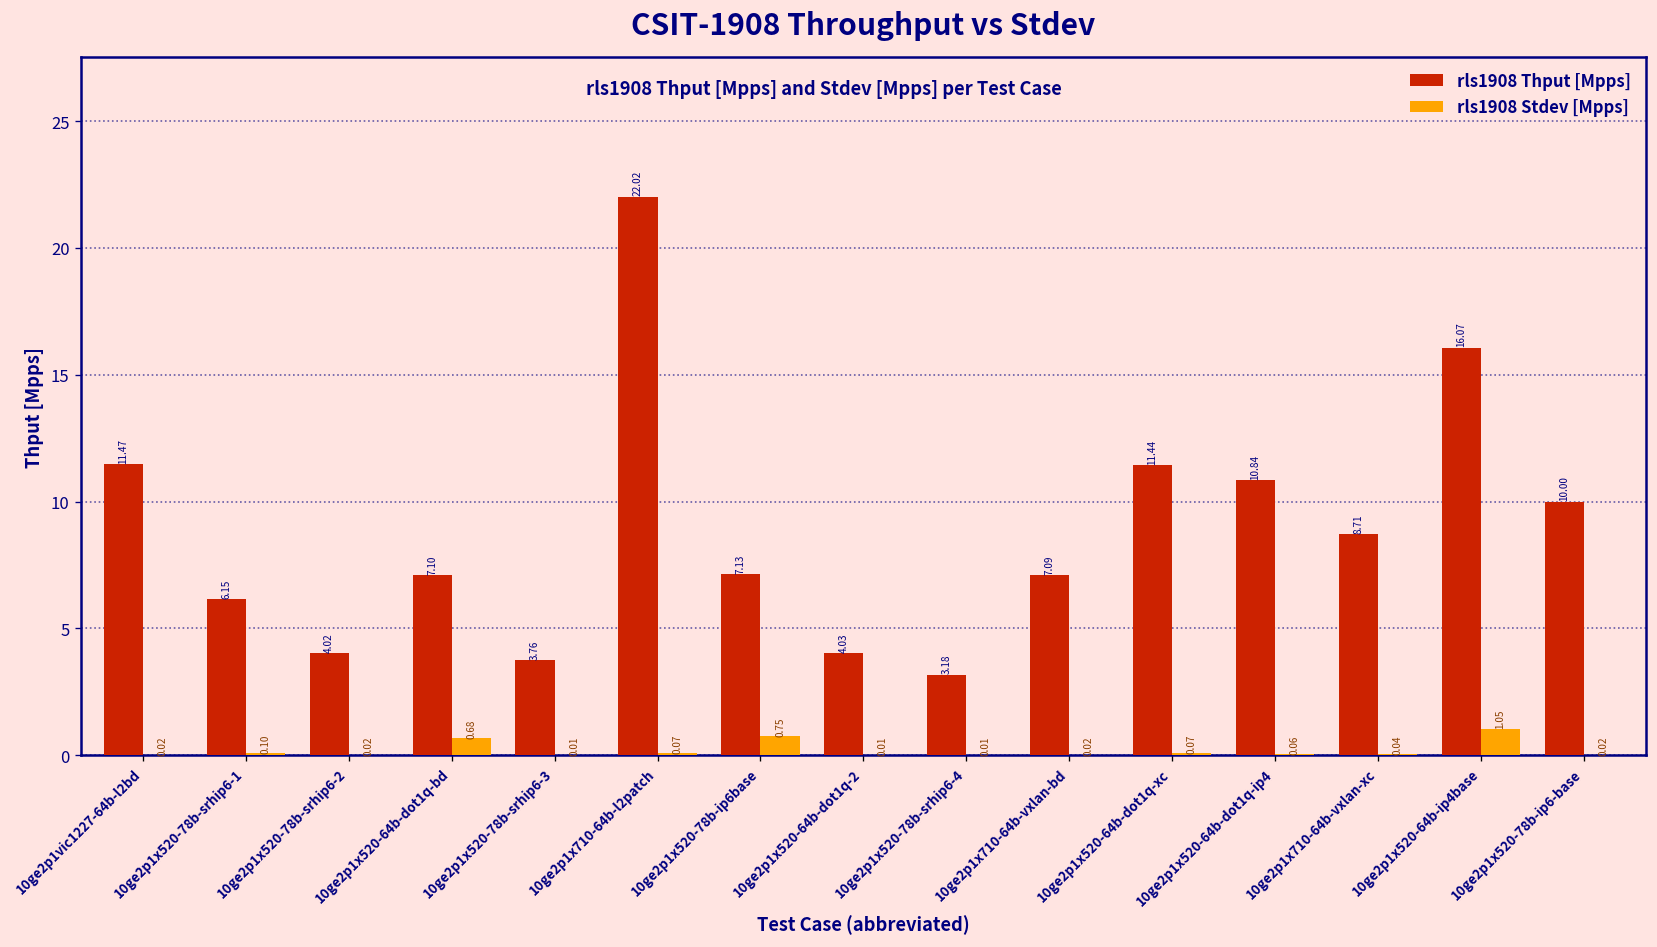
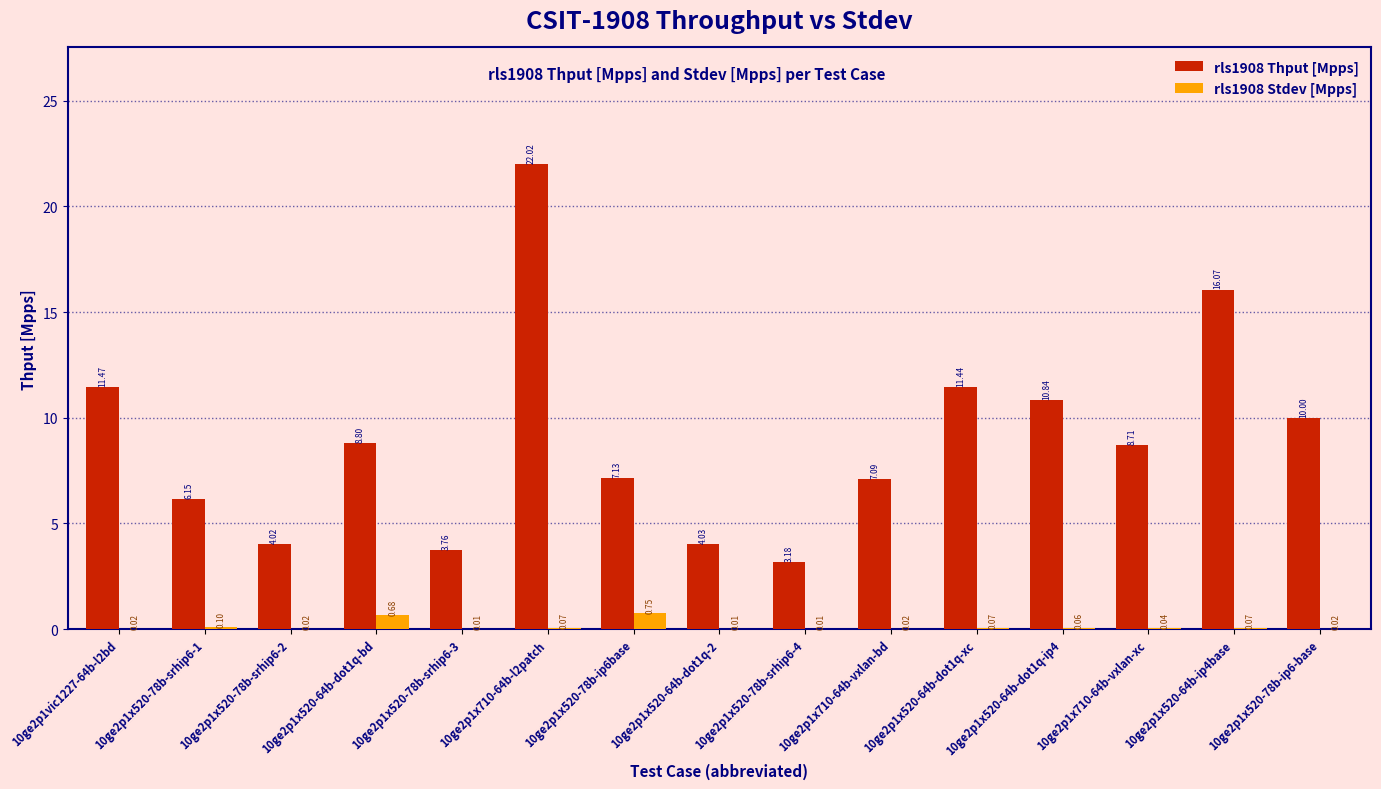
  {
    "rls1908 Thput [Mpps]": {
      "10ge2p1vic1227-64b-l2bd": 11.47,
      "10ge2p1x520-78b-srhip6-1": 6.15,
      "10ge2p1x520-78b-srhip6-2": 4.02,
-     "10ge2p1x520-64b-dot1q-bd": 7.10,
+     "10ge2p1x520-64b-dot1q-bd": 8.80,
      "10ge2p1x520-78b-srhip6-3": 3.76,
      "10ge2p1x710-64b-l2patch": 22.02,
      "10ge2p1x520-78b-ip6base": 7.13,
      "10ge2p1x520-64b-dot1q-2": 4.03,
      "10ge2p1x520-78b-srhip6-4": 3.18,
      "10ge2p1x710-64b-vxlan-bd": 7.09,
      "10ge2p1x520-64b-dot1q-xc": 11.44,
      "10ge2p1x520-64b-dot1q-ip4": 10.84,
      "10ge2p1x710-64b-vxlan-xc": 8.71,
      "10ge2p1x520-64b-ip4base": 16.07,
      "10ge2p1x520-78b-ip6-base": 10.00
    },
    "rls1908 Stdev [Mpps]": {
      "10ge2p1vic1227-64b-l2bd": 0.02,
      "10ge2p1x520-78b-srhip6-1": 0.10,
      "10ge2p1x520-78b-srhip6-2": 0.02,
      "10ge2p1x520-64b-dot1q-bd": 0.68,
      "10ge2p1x520-78b-srhip6-3": 0.01,
      "10ge2p1x710-64b-l2patch": 0.07,
      "10ge2p1x520-78b-ip6base": 0.75,
      "10ge2p1x520-64b-dot1q-2": 0.01,
      "10ge2p1x520-78b-srhip6-4": 0.01,
      "10ge2p1x710-64b-vxlan-bd": 0.02,
      "10ge2p1x520-64b-dot1q-xc": 0.07,
      "10ge2p1x520-64b-dot1q-ip4": 0.06,
      "10ge2p1x710-64b-vxlan-xc": 0.04,
-     "10ge2p1x520-64b-ip4base": 1.05,
+     "10ge2p1x520-64b-ip4base": 0.07,
      "10ge2p1x520-78b-ip6-base": 0.02
    }
  }
